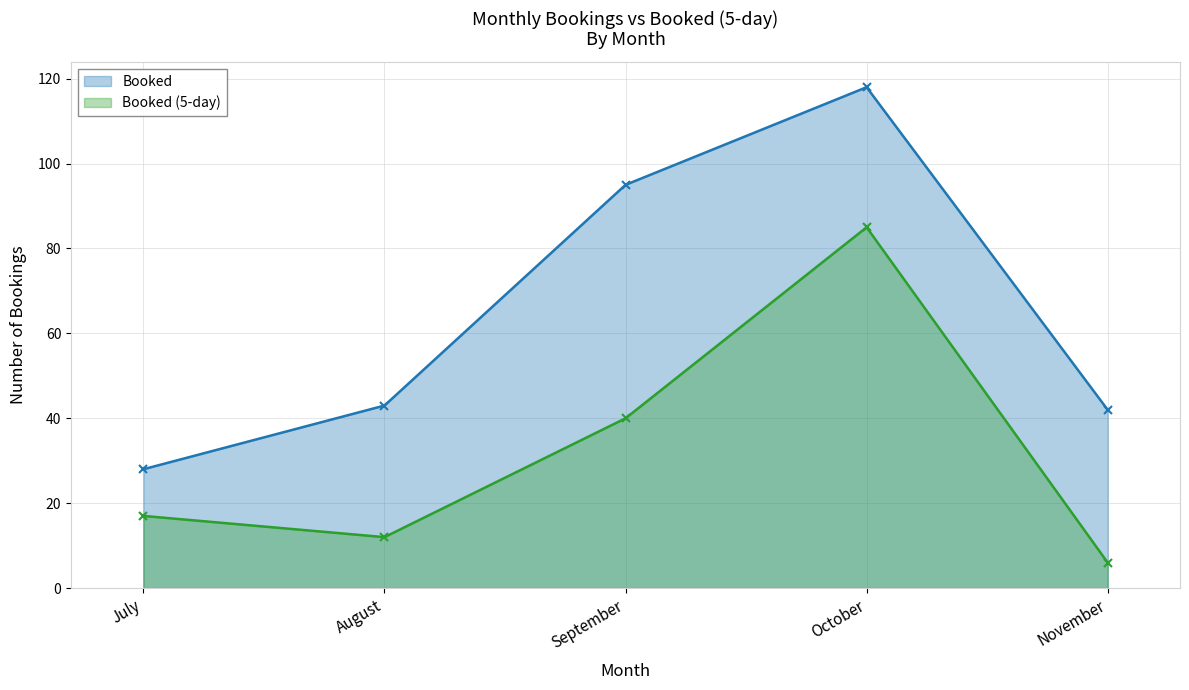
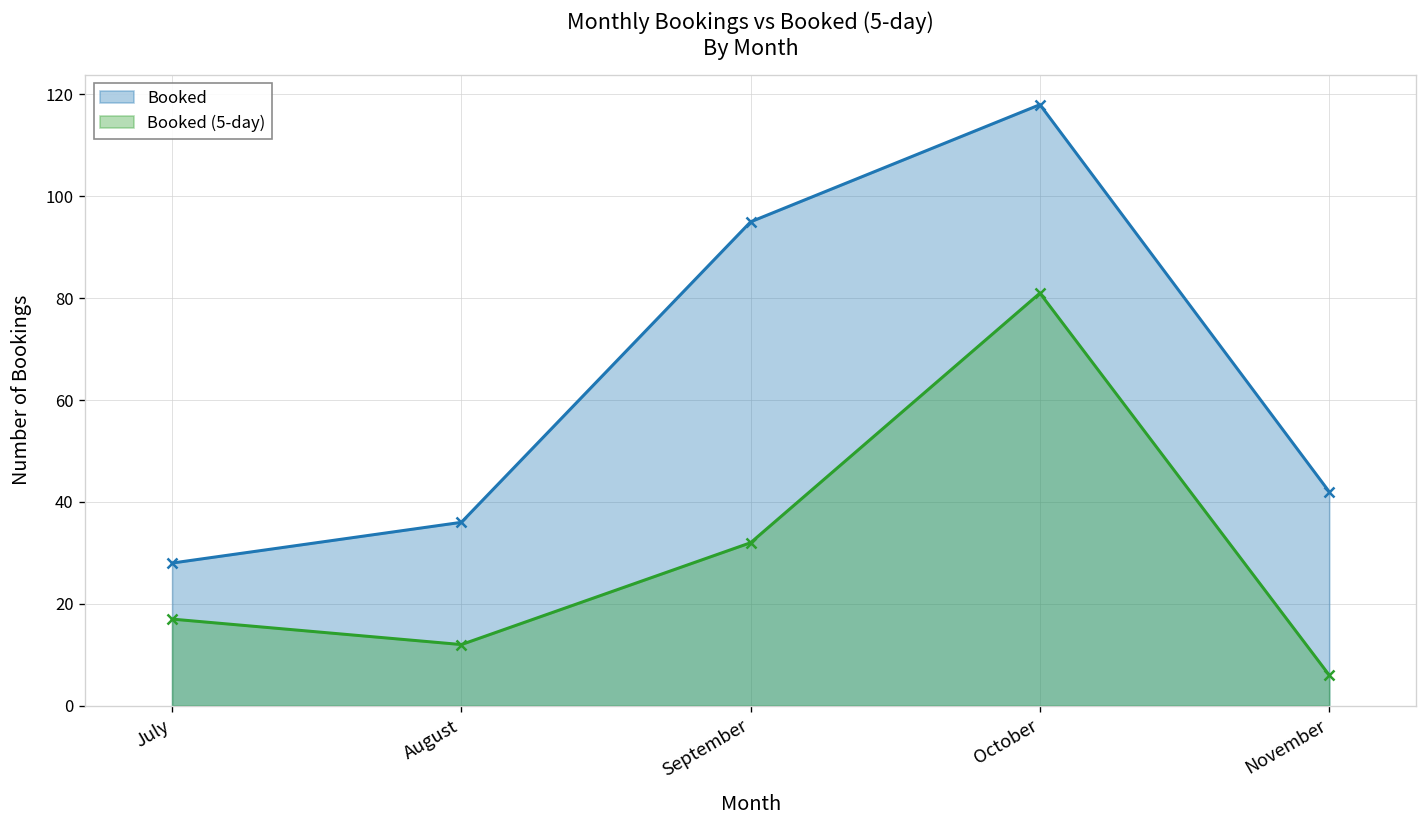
  {
    "Booked": {
      "July": 28,
-     "August": 43,
+     "August": 36,
      "September": 95,
      "October": 118,
      "November": 42
    },
    "Booked (5-day)": {
      "July": 17,
      "August": 12,
-     "September": 40,
-     "October": 85,
+     "September": 32,
+     "October": 81,
      "November": 6
    }
  }
